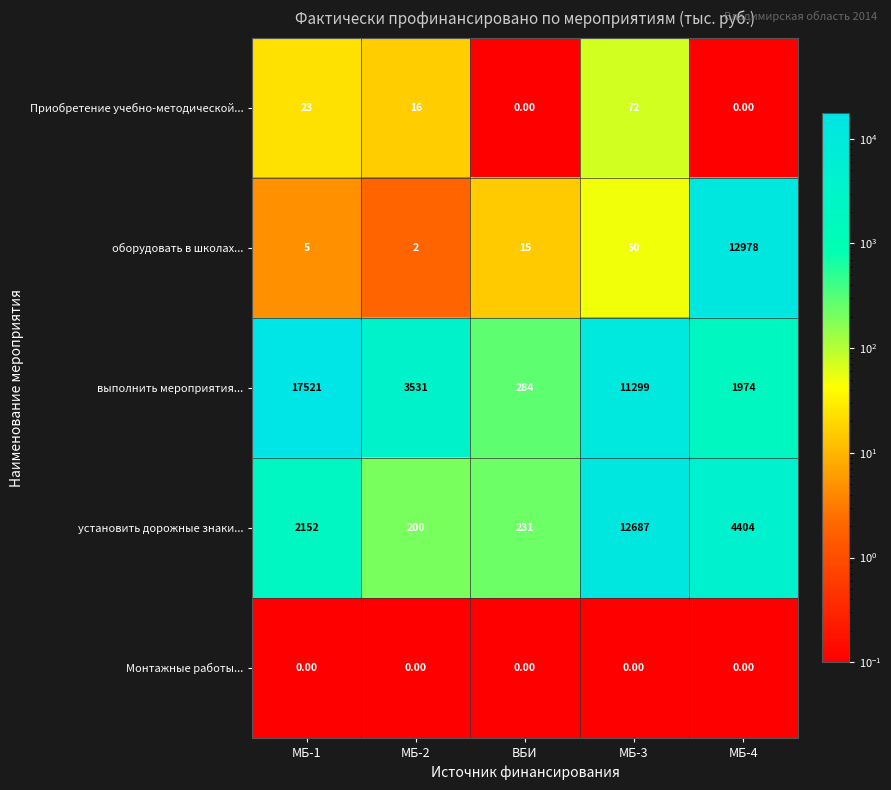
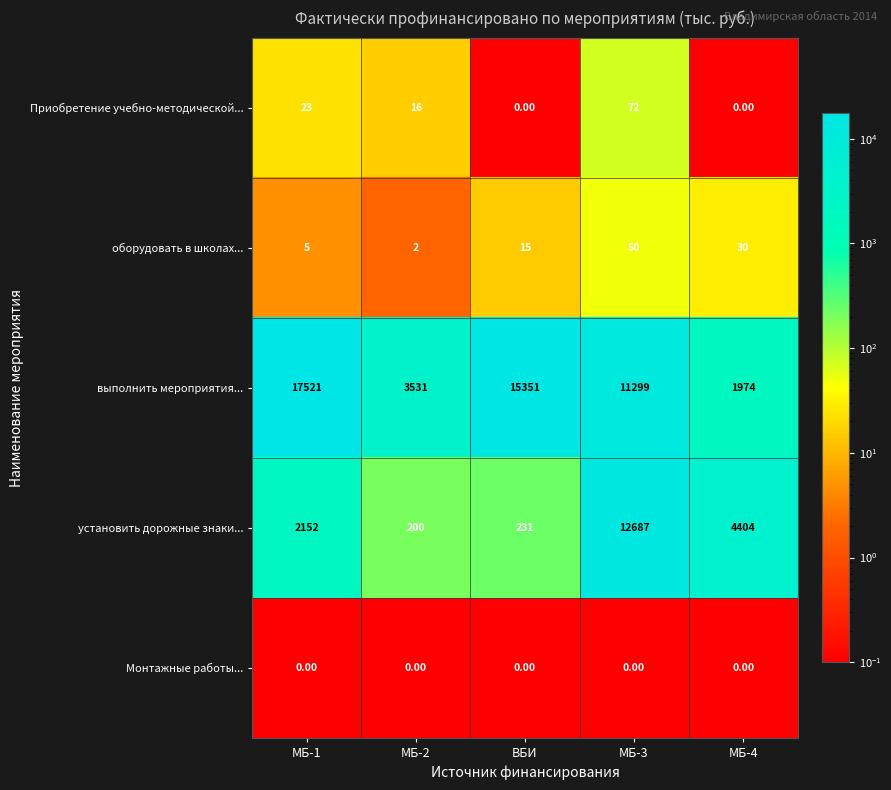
  {
    "Приобретение учебно-методической...": {
      "МБ-1": 23,
      "МБ-2": 16,
      "ВБИ": 0.00,
      "МБ-3": 72,
      "МБ-4": 0.00
    },
    "оборудовать в школах...": {
      "МБ-1": 5,
      "МБ-2": 2,
      "ВБИ": 15,
      "МБ-3": 50,
-     "МБ-4": 12978
+     "МБ-4": 30
    },
    "выполнить мероприятия...": {
      "МБ-1": 17521,
      "МБ-2": 3531,
-     "ВБИ": 284,
+     "ВБИ": 15351,
      "МБ-3": 11299,
      "МБ-4": 1974
    },
    "установить дорожные знаки...": {
      "МБ-1": 2152,
      "МБ-2": 200,
      "ВБИ": 231,
      "МБ-3": 12687,
      "МБ-4": 4404
    },
    "Монтажные работы...": {
      "МБ-1": 0.00,
      "МБ-2": 0.00,
      "ВБИ": 0.00,
      "МБ-3": 0.00,
      "МБ-4": 0.00
    }
  }
